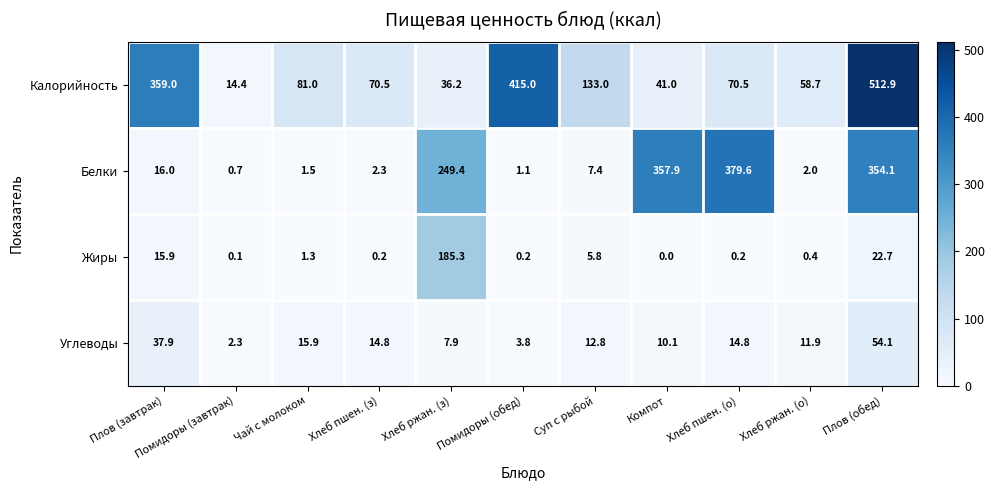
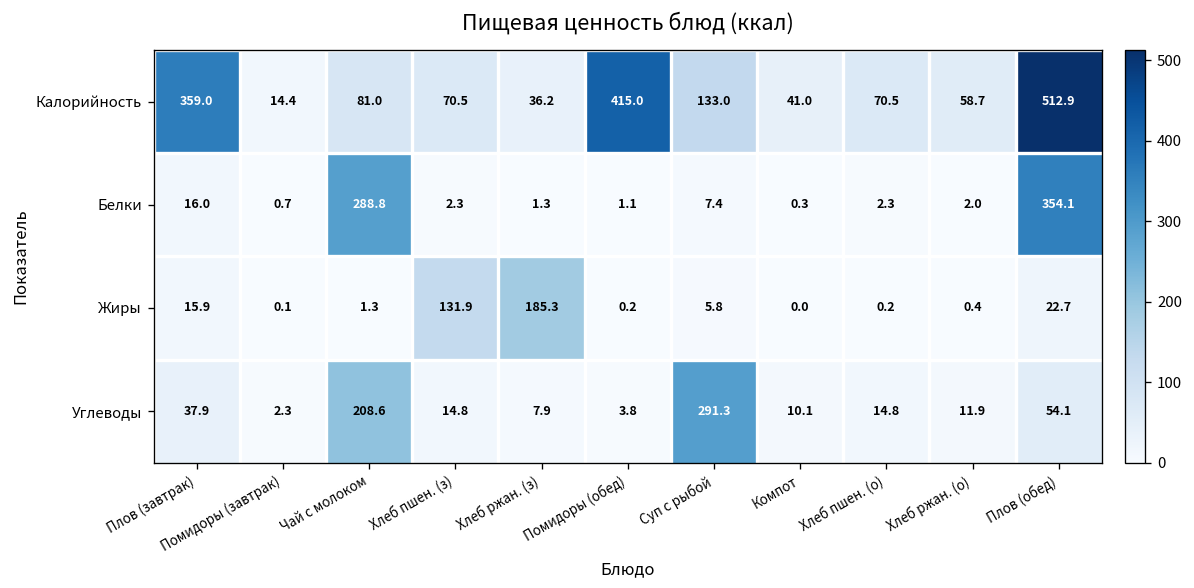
  {
    "Калорийность": {
      "Плов (завтрак)": 359.0,
      "Помидоры (завтрак)": 14.4,
      "Чай с молоком": 81.0,
      "Хлеб пшен. (з)": 70.5,
      "Хлеб ржан. (з)": 36.2,
      "Помидоры (обед)": 415.0,
      "Суп с рыбой": 133.0,
      "Компот": 41.0,
      "Хлеб пшен. (о)": 70.5,
      "Хлеб ржан. (о)": 58.7,
      "Плов (обед)": 512.9
    },
    "Белки": {
      "Плов (завтрак)": 16.0,
      "Помидоры (завтрак)": 0.7,
-     "Чай с молоком": 1.5,
+     "Чай с молоком": 288.8,
      "Хлеб пшен. (з)": 2.3,
-     "Хлеб ржан. (з)": 249.4,
+     "Хлеб ржан. (з)": 1.3,
      "Помидоры (обед)": 1.1,
      "Суп с рыбой": 7.4,
-     "Компот": 357.9,
-     "Хлеб пшен. (о)": 379.6,
+     "Компот": 0.3,
+     "Хлеб пшен. (о)": 2.3,
      "Хлеб ржан. (о)": 2.0,
      "Плов (обед)": 354.1
    },
    "Жиры": {
      "Плов (завтрак)": 15.9,
      "Помидоры (завтрак)": 0.1,
      "Чай с молоком": 1.3,
-     "Хлеб пшен. (з)": 0.2,
+     "Хлеб пшен. (з)": 131.9,
      "Хлеб ржан. (з)": 185.3,
      "Помидоры (обед)": 0.2,
      "Суп с рыбой": 5.8,
      "Компот": 0.0,
      "Хлеб пшен. (о)": 0.2,
      "Хлеб ржан. (о)": 0.4,
      "Плов (обед)": 22.7
    },
    "Углеводы": {
      "Плов (завтрак)": 37.9,
      "Помидоры (завтрак)": 2.3,
-     "Чай с молоком": 15.9,
+     "Чай с молоком": 208.6,
      "Хлеб пшен. (з)": 14.8,
      "Хлеб ржан. (з)": 7.9,
      "Помидоры (обед)": 3.8,
-     "Суп с рыбой": 12.8,
+     "Суп с рыбой": 291.3,
      "Компот": 10.1,
      "Хлеб пшен. (о)": 14.8,
      "Хлеб ржан. (о)": 11.9,
      "Плов (обед)": 54.1
    }
  }
